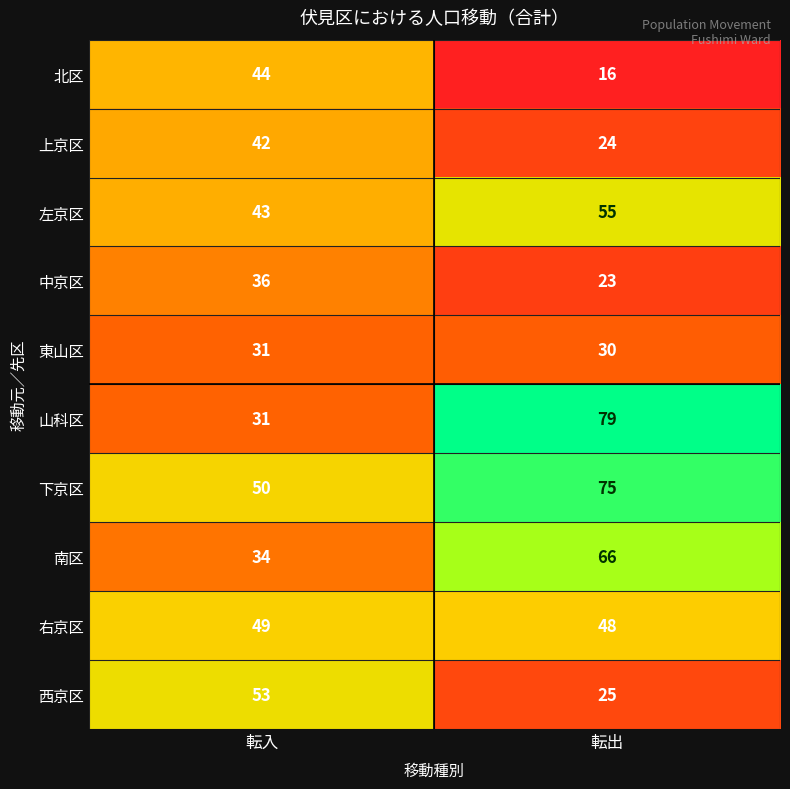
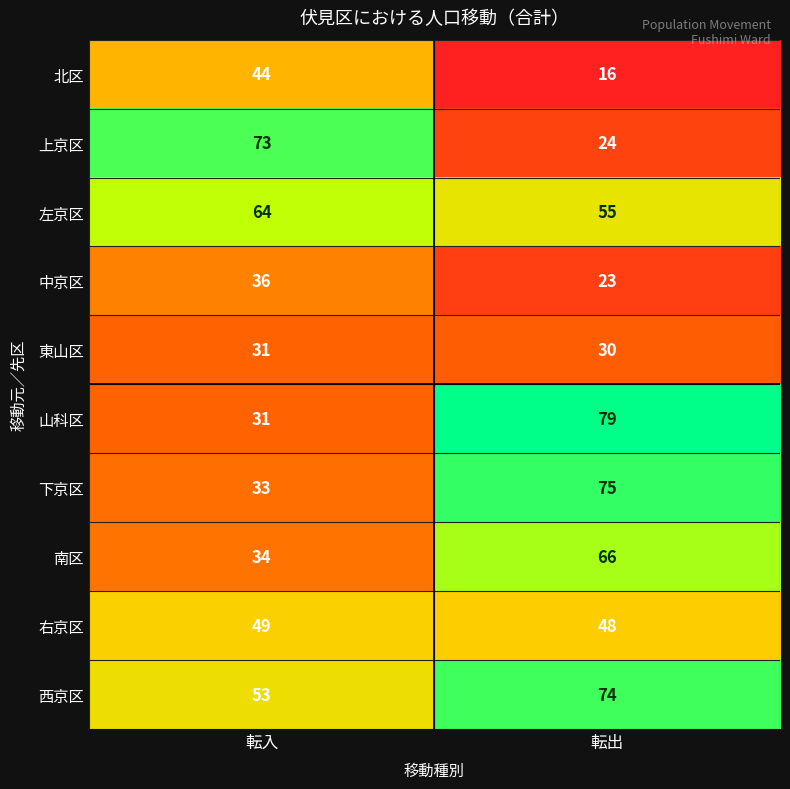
  {
    "北区": {
      "転入": 44,
      "転出": 16
    },
    "上京区": {
-     "転入": 42,
+     "転入": 73,
      "転出": 24
    },
    "左京区": {
-     "転入": 43,
+     "転入": 64,
      "転出": 55
    },
    "中京区": {
      "転入": 36,
      "転出": 23
    },
    "東山区": {
      "転入": 31,
      "転出": 30
    },
    "山科区": {
      "転入": 31,
      "転出": 79
    },
    "下京区": {
-     "転入": 50,
+     "転入": 33,
      "転出": 75
    },
    "南区": {
      "転入": 34,
      "転出": 66
    },
    "右京区": {
      "転入": 49,
      "転出": 48
    },
    "西京区": {
      "転入": 53,
-     "転出": 25
+     "転出": 74
    }
  }
